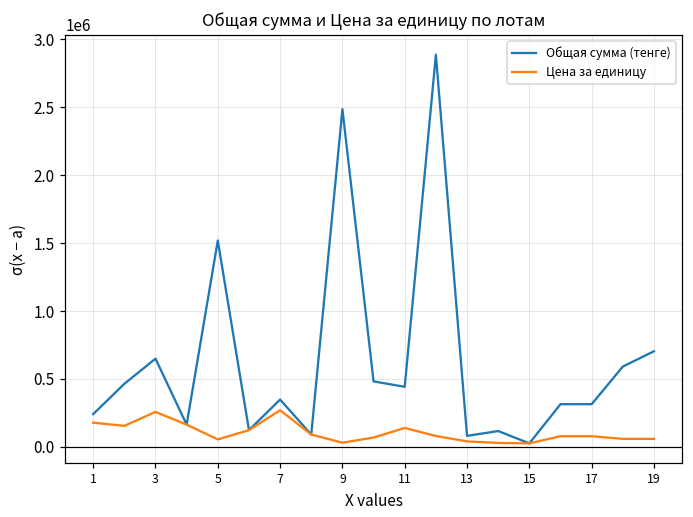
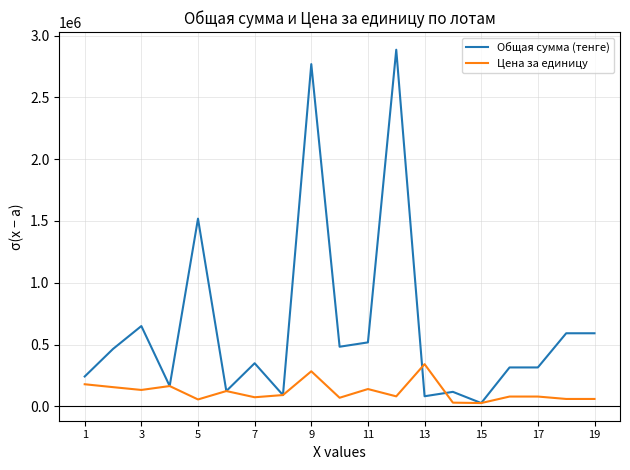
  {
    "Общая сумма (тенге)": {
      "1": 240000,
      "3": 650000,
      "5": 1520000,
      "7": 350000,
-     "9": 2490000,
-     "11": 440000,
+     "9": 2770000,
+     "11": 520000,
      "13": 80000,
      "17": 310000,
-     "19": 700000
+     "19": 590000
    },
    "Цена за единицу": {
      "1": 180000,
-     "3": 260000,
+     "3": 130000,
      "5": 60000,
-     "7": 270000,
-     "9": 30000,
+     "7": 70000,
+     "9": 280000,
      "11": 140000,
-     "13": 40000,
+     "13": 340000,
      "17": 80000,
      "19": 60000
    }
  }
